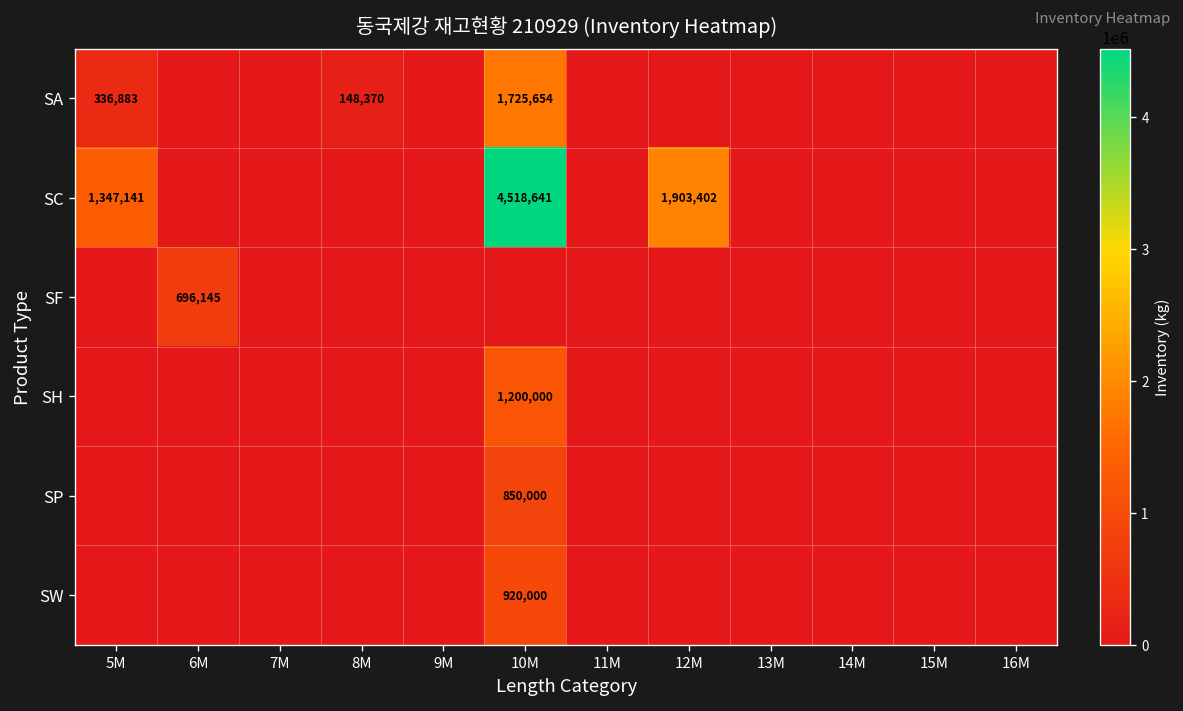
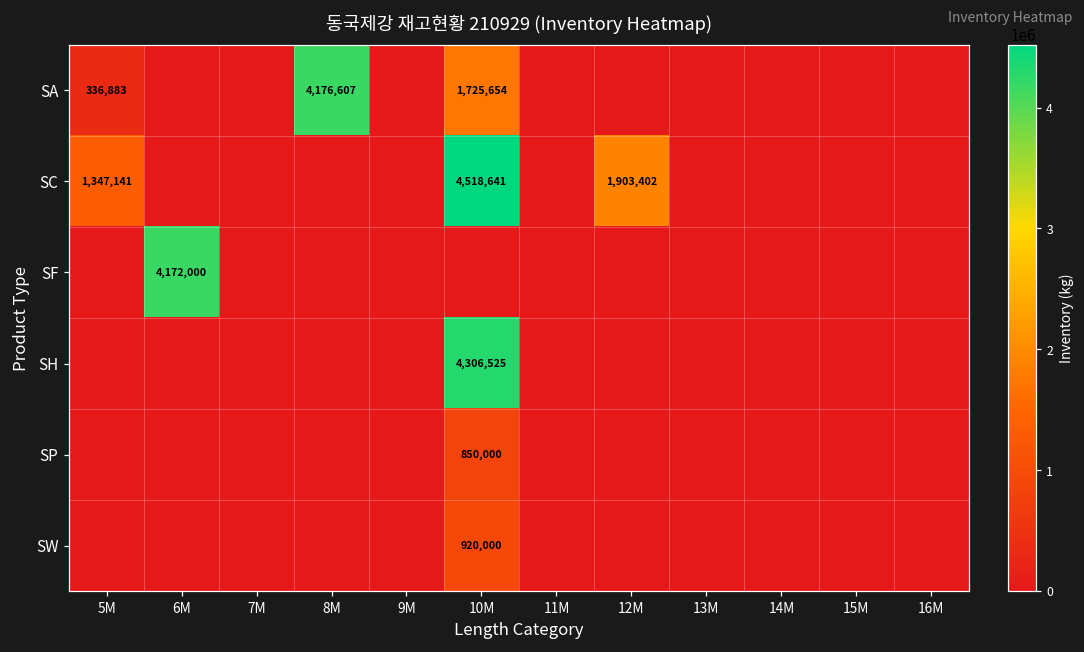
  {
    "SA": {
      "5M": "336,883",
-     "8M": "148,370",
+     "8M": "4,176,607",
      "10M": "1,725,654"
    },
    "SC": {
      "5M": "1,347,141",
      "10M": "4,518,641",
      "12M": "1,903,402"
    },
    "SF": {
-     "6M": "696,145"
+     "6M": "4,172,000"
    },
    "SH": {
-     "10M": "1,200,000"
+     "10M": "4,306,525"
    },
    "SP": {
      "10M": "850,000"
    },
    "SW": {
      "10M": "920,000"
    }
  }
